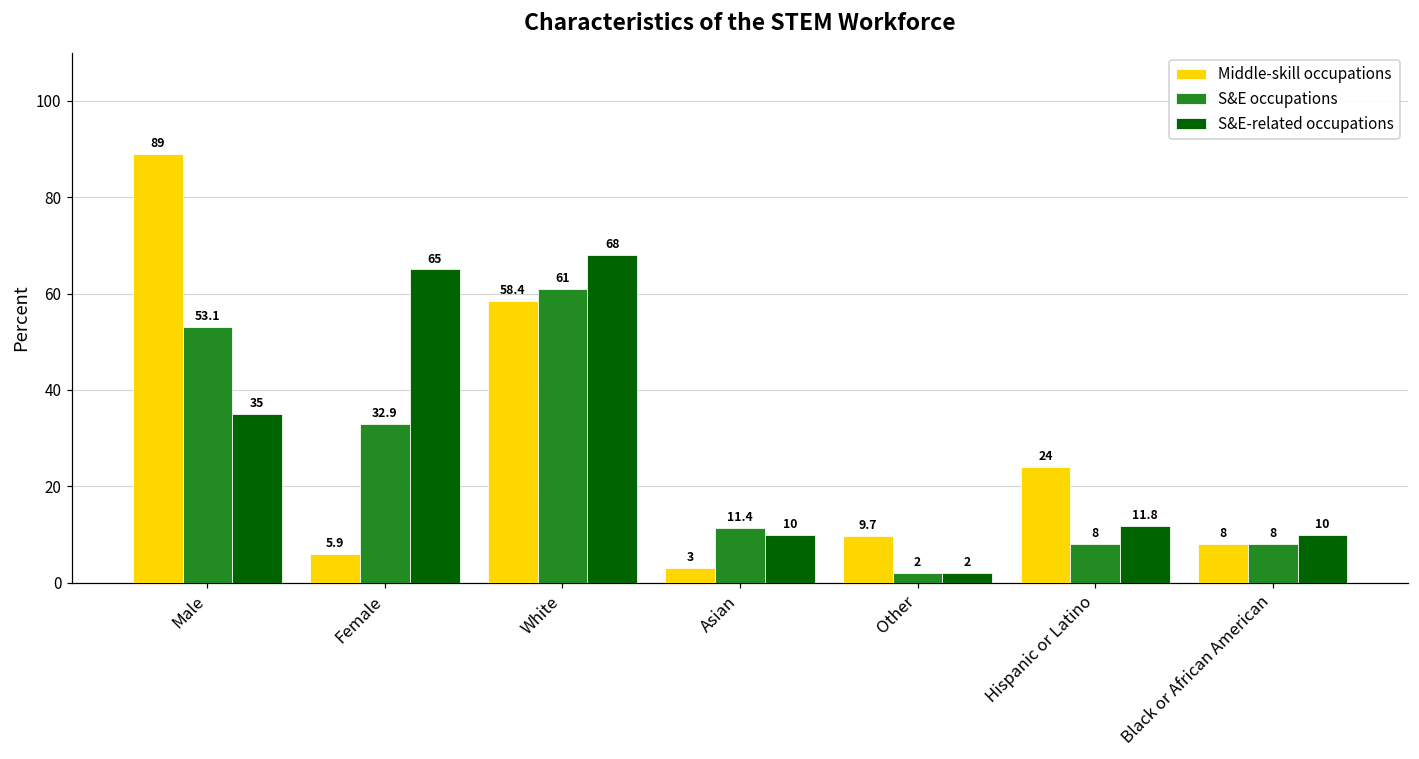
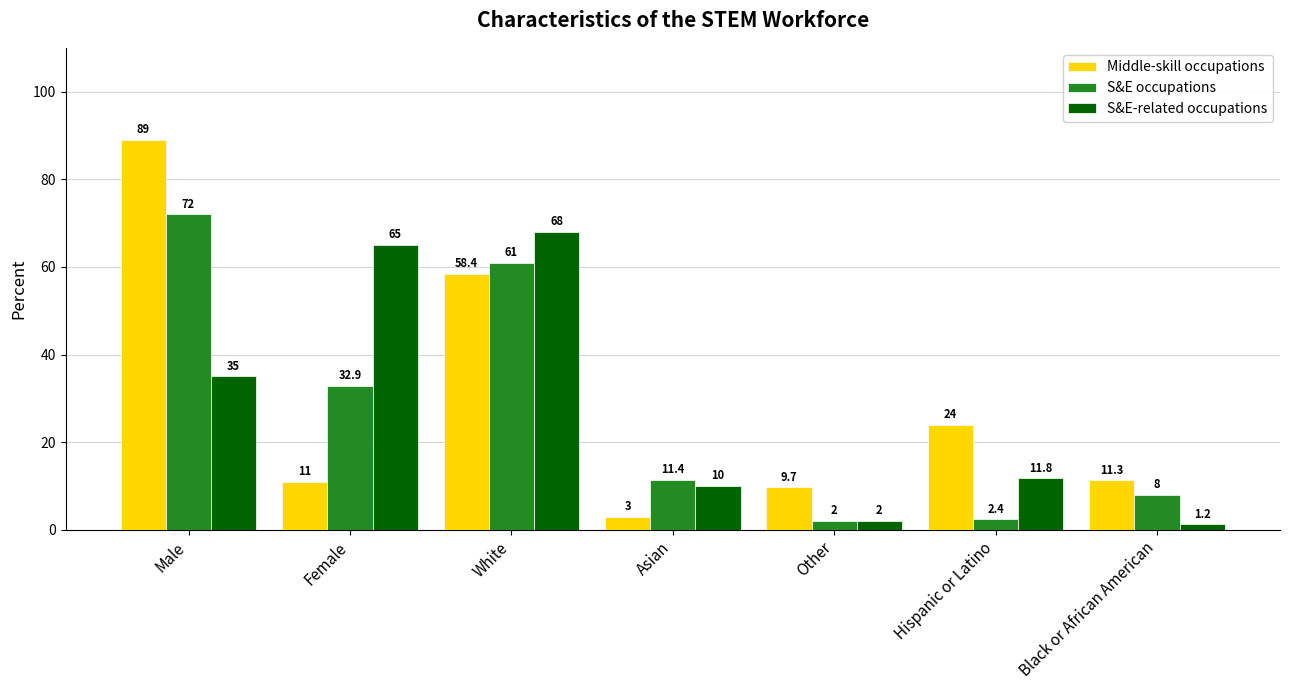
  {
    "Middle-skill occupations": {
      "Male": 89,
-     "Female": 5.9,
+     "Female": 11,
      "White": 58.4,
      "Asian": 3,
      "Other": 9.7,
      "Hispanic or Latino": 24,
-     "Black or African American": 8
+     "Black or African American": 11.3
    },
    "S&E occupations": {
-     "Male": 53.1,
+     "Male": 72,
      "Female": 32.9,
      "White": 61,
      "Asian": 11.4,
      "Other": 2,
-     "Hispanic or Latino": 8,
+     "Hispanic or Latino": 2.4,
      "Black or African American": 8
    },
    "S&E-related occupations": {
      "Male": 35,
      "Female": 65,
      "White": 68,
      "Asian": 10,
      "Other": 2,
      "Hispanic or Latino": 11.8,
-     "Black or African American": 10
+     "Black or African American": 1.2
    }
  }
